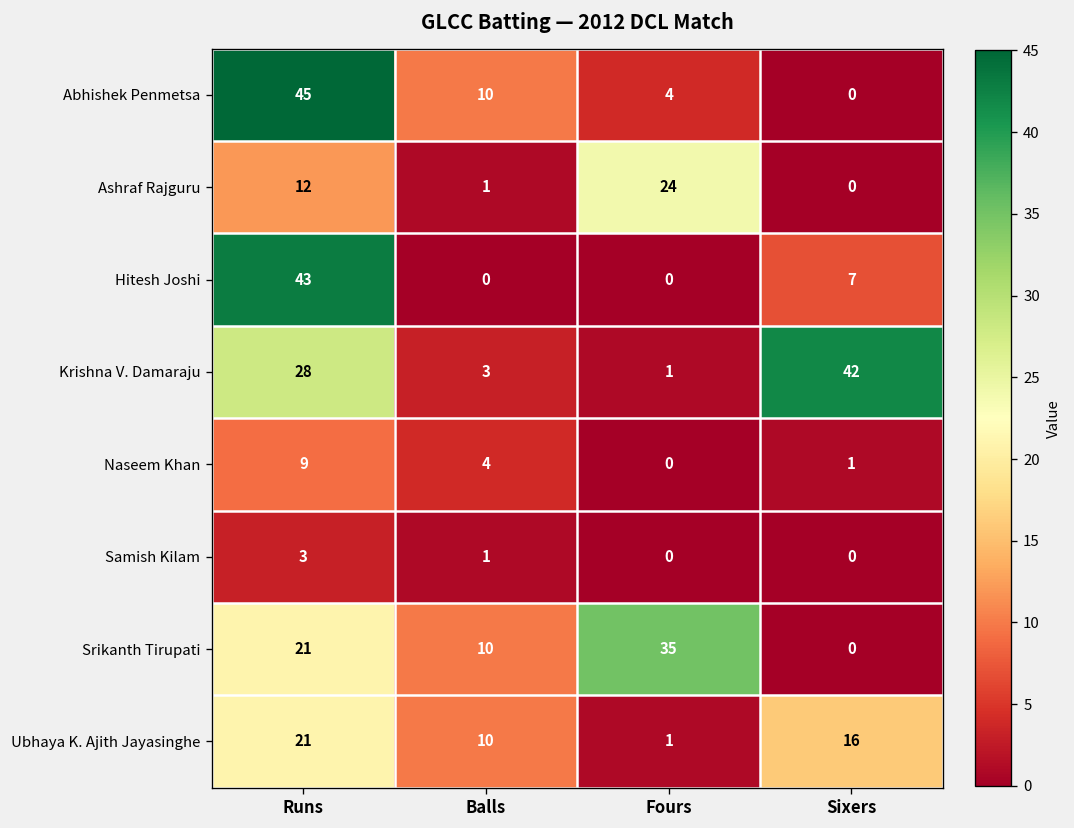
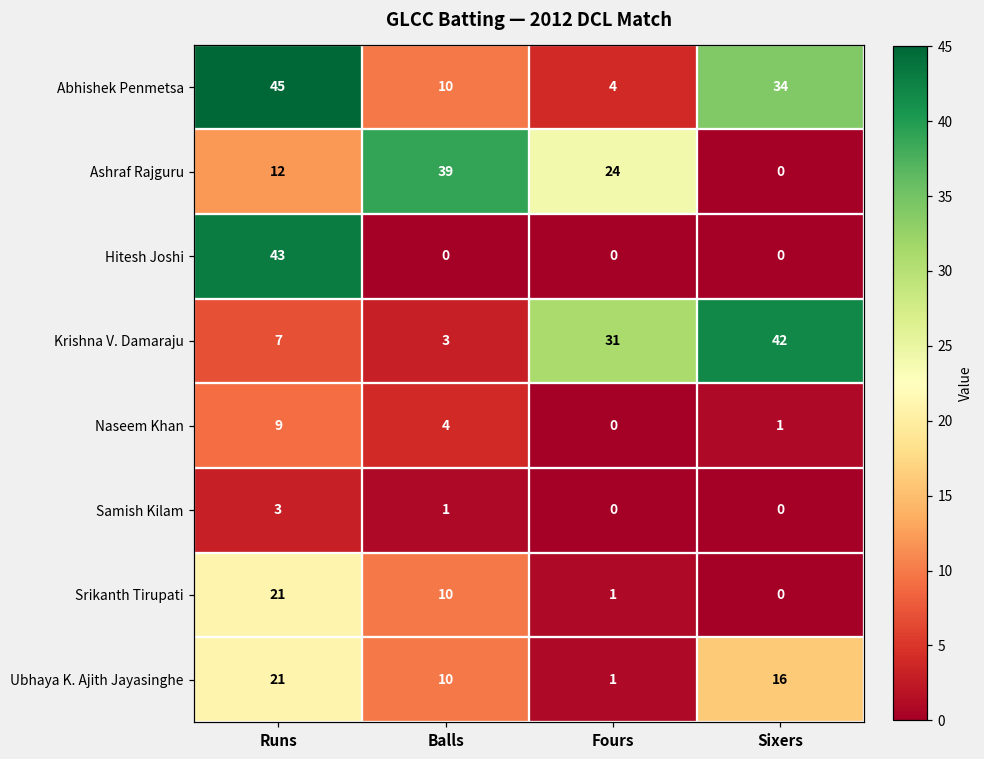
  {
    "Abhishek Penmetsa": {
      "Runs": 45,
      "Balls": 10,
      "Fours": 4,
-     "Sixers": 0
+     "Sixers": 34
    },
    "Ashraf Rajguru": {
      "Runs": 12,
-     "Balls": 1,
+     "Balls": 39,
      "Fours": 24,
      "Sixers": 0
    },
    "Hitesh Joshi": {
      "Runs": 43,
      "Balls": 0,
      "Fours": 0,
-     "Sixers": 7
+     "Sixers": 0
    },
    "Krishna V. Damaraju": {
-     "Runs": 28,
+     "Runs": 7,
      "Balls": 3,
-     "Fours": 1,
+     "Fours": 31,
      "Sixers": 42
    },
    "Naseem Khan": {
      "Runs": 9,
      "Balls": 4,
      "Fours": 0,
      "Sixers": 1
    },
    "Samish Kilam": {
      "Runs": 3,
      "Balls": 1,
      "Fours": 0,
      "Sixers": 0
    },
    "Srikanth Tirupati": {
      "Runs": 21,
      "Balls": 10,
-     "Fours": 35,
+     "Fours": 1,
      "Sixers": 0
    },
    "Ubhaya K. Ajith Jayasinghe": {
      "Runs": 21,
      "Balls": 10,
      "Fours": 1,
      "Sixers": 16
    }
  }
